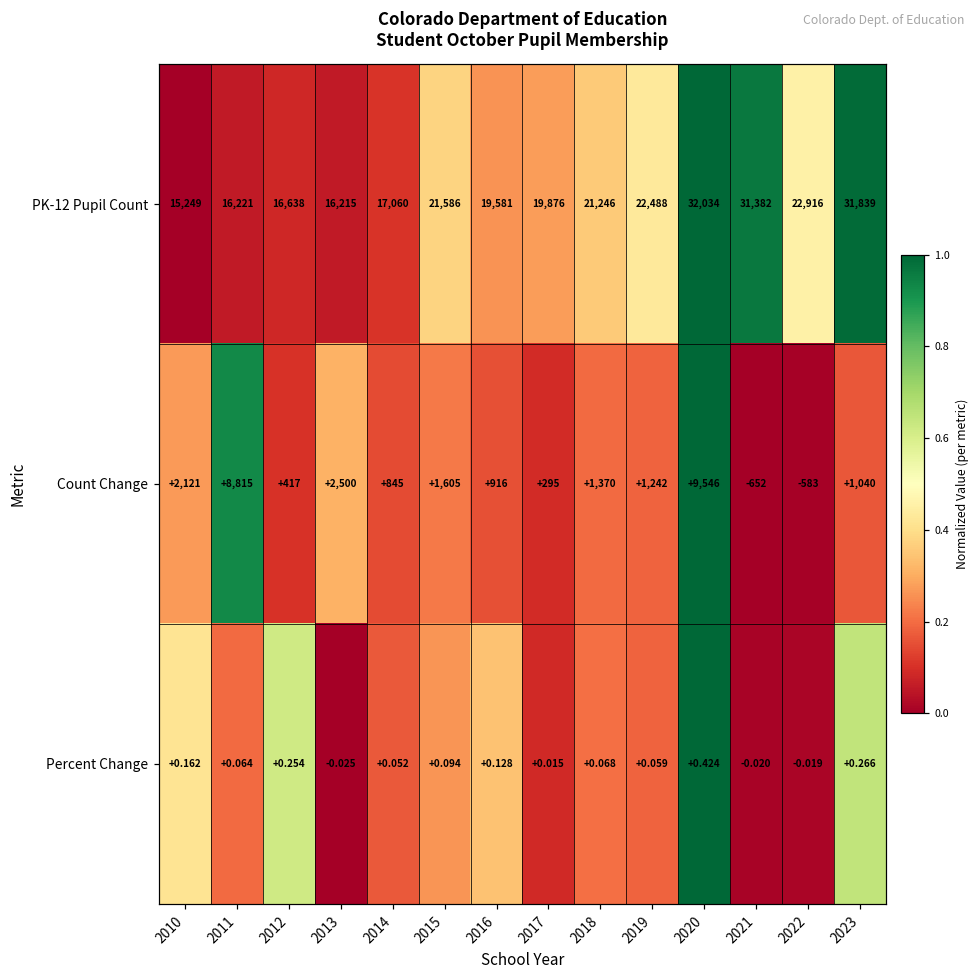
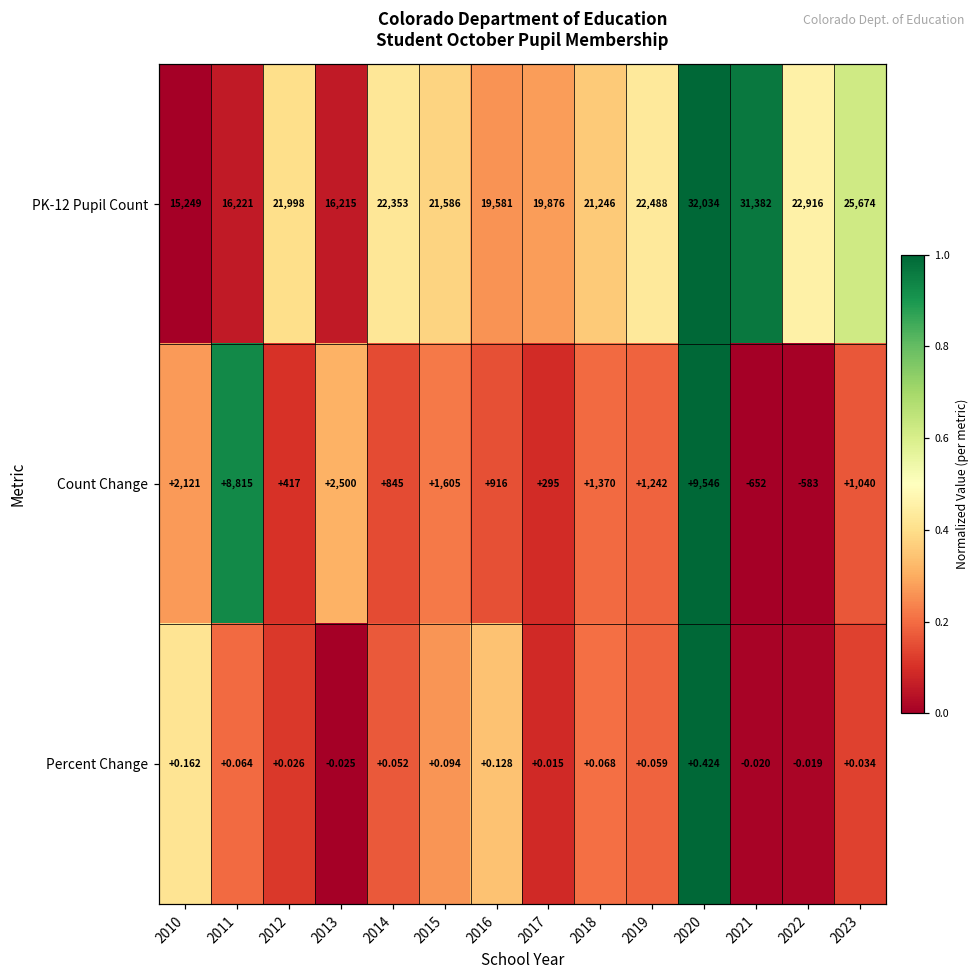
  {
    "PK-12 Pupil Count": {
      "2010": "15,249",
      "2011": "16,221",
-     "2012": "16,638",
+     "2012": "21,998",
      "2013": "16,215",
-     "2014": "17,060",
+     "2014": "22,353",
      "2015": "21,586",
      "2016": "19,581",
      "2017": "19,876",
      "2018": "21,246",
      "2019": "22,488",
      "2020": "32,034",
      "2021": "31,382",
      "2022": "22,916",
-     "2023": "31,839"
+     "2023": "25,674"
    },
    "Count Change": {
      "2010": "+2,121",
      "2011": "+8,815",
      "2012": "+417",
      "2013": "+2,500",
      "2014": "+845",
      "2015": "+1,605",
      "2016": "+916",
      "2017": "+295",
      "2018": "+1,370",
      "2019": "+1,242",
      "2020": "+9,546",
      "2021": "-652",
      "2022": "-583",
      "2023": "+1,040"
    },
    "Percent Change": {
      "2010": "+0.162",
      "2011": "+0.064",
-     "2012": "+0.254",
+     "2012": "+0.026",
      "2013": "-0.025",
      "2014": "+0.052",
      "2015": "+0.094",
      "2016": "+0.128",
      "2017": "+0.015",
      "2018": "+0.068",
      "2019": "+0.059",
      "2020": "+0.424",
      "2021": "-0.020",
      "2022": "-0.019",
-     "2023": "+0.266"
+     "2023": "+0.034"
    }
  }
